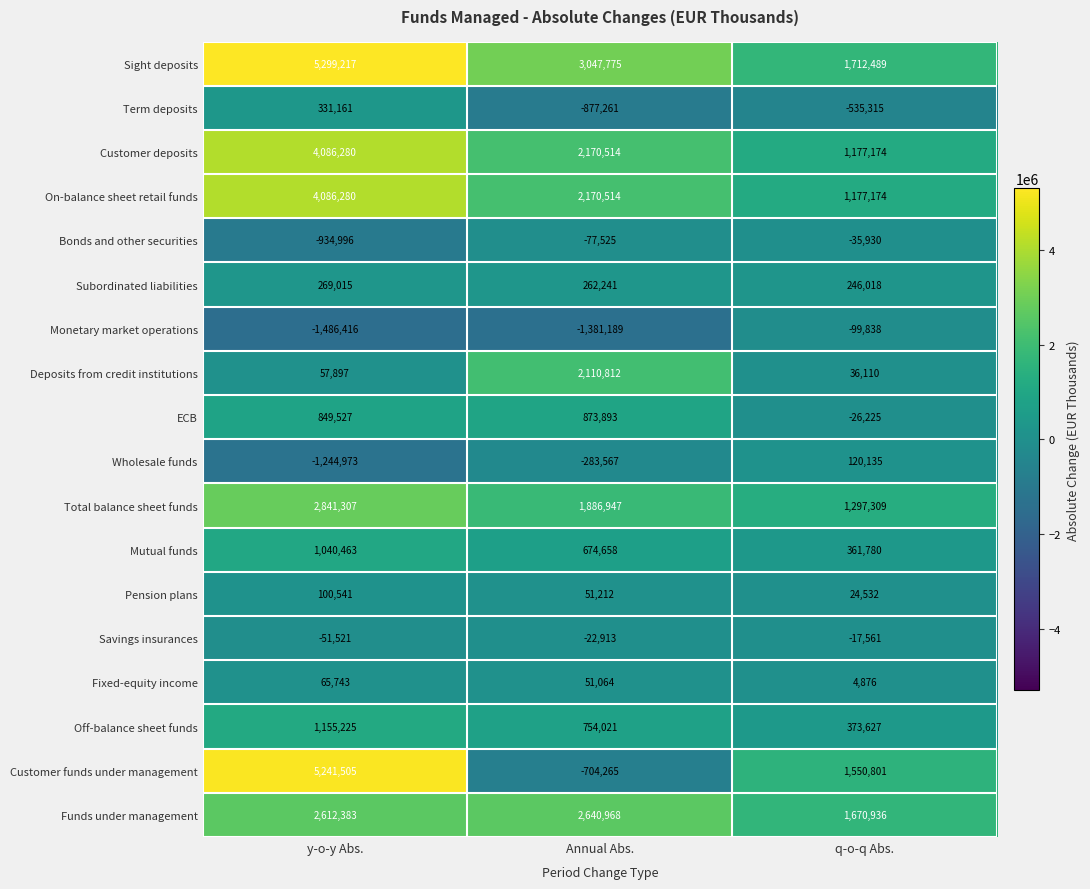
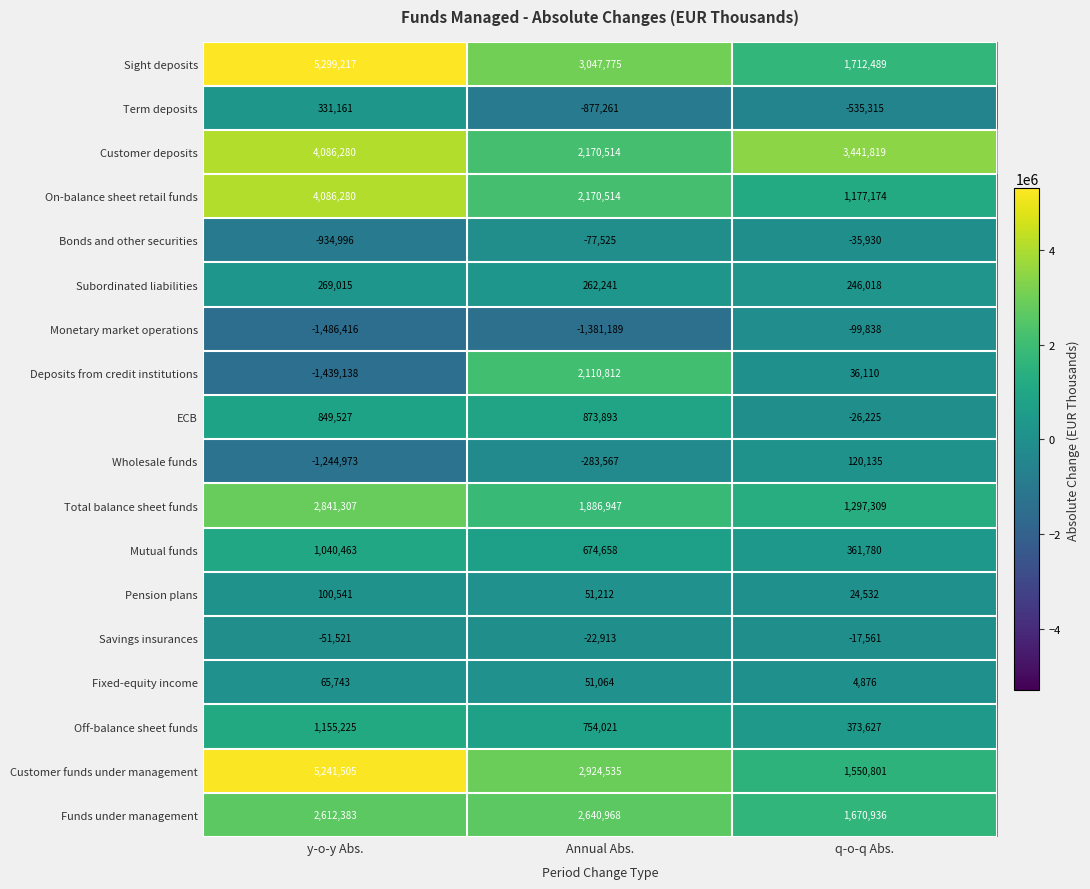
  {
    "Sight deposits": {
      "y-o-y Abs.": "5,299,217",
      "Annual Abs.": "3,047,775",
      "q-o-q Abs.": "1,712,489"
    },
    "Term deposits": {
      "y-o-y Abs.": "331,161",
      "Annual Abs.": "-877,261",
      "q-o-q Abs.": "-535,315"
    },
    "Customer deposits": {
      "y-o-y Abs.": "4,086,280",
      "Annual Abs.": "2,170,514",
-     "q-o-q Abs.": "1,177,174"
+     "q-o-q Abs.": "3,441,819"
    },
    "On-balance sheet retail funds": {
      "y-o-y Abs.": "4,086,280",
      "Annual Abs.": "2,170,514",
      "q-o-q Abs.": "1,177,174"
    },
    "Bonds and other securities": {
      "y-o-y Abs.": "-934,996",
      "Annual Abs.": "-77,525",
      "q-o-q Abs.": "-35,930"
    },
    "Subordinated liabilities": {
      "y-o-y Abs.": "269,015",
      "Annual Abs.": "262,241",
      "q-o-q Abs.": "246,018"
    },
    "Monetary market operations": {
      "y-o-y Abs.": "-1,486,416",
      "Annual Abs.": "-1,381,189",
      "q-o-q Abs.": "-99,838"
    },
    "Deposits from credit institutions": {
-     "y-o-y Abs.": "57,897",
+     "y-o-y Abs.": "-1,439,138",
      "Annual Abs.": "2,110,812",
      "q-o-q Abs.": "36,110"
    },
    "ECB": {
      "y-o-y Abs.": "849,527",
      "Annual Abs.": "873,893",
      "q-o-q Abs.": "-26,225"
    },
    "Wholesale funds": {
      "y-o-y Abs.": "-1,244,973",
      "Annual Abs.": "-283,567",
      "q-o-q Abs.": "120,135"
    },
    "Total balance sheet funds": {
      "y-o-y Abs.": "2,841,307",
      "Annual Abs.": "1,886,947",
      "q-o-q Abs.": "1,297,309"
    },
    "Mutual funds": {
      "y-o-y Abs.": "1,040,463",
      "Annual Abs.": "674,658",
      "q-o-q Abs.": "361,780"
    },
    "Pension plans": {
      "y-o-y Abs.": "100,541",
      "Annual Abs.": "51,212",
      "q-o-q Abs.": "24,532"
    },
    "Savings insurances": {
      "y-o-y Abs.": "-51,521",
      "Annual Abs.": "-22,913",
      "q-o-q Abs.": "-17,561"
    },
    "Fixed-equity income": {
      "y-o-y Abs.": "65,743",
      "Annual Abs.": "51,064",
      "q-o-q Abs.": "4,876"
    },
    "Off-balance sheet funds": {
      "y-o-y Abs.": "1,155,225",
      "Annual Abs.": "754,021",
      "q-o-q Abs.": "373,627"
    },
    "Customer funds under management": {
      "y-o-y Abs.": "5,241,505",
-     "Annual Abs.": "-704,265",
+     "Annual Abs.": "2,924,535",
      "q-o-q Abs.": "1,550,801"
    },
    "Funds under management": {
      "y-o-y Abs.": "2,612,383",
      "Annual Abs.": "2,640,968",
      "q-o-q Abs.": "1,670,936"
    }
  }
